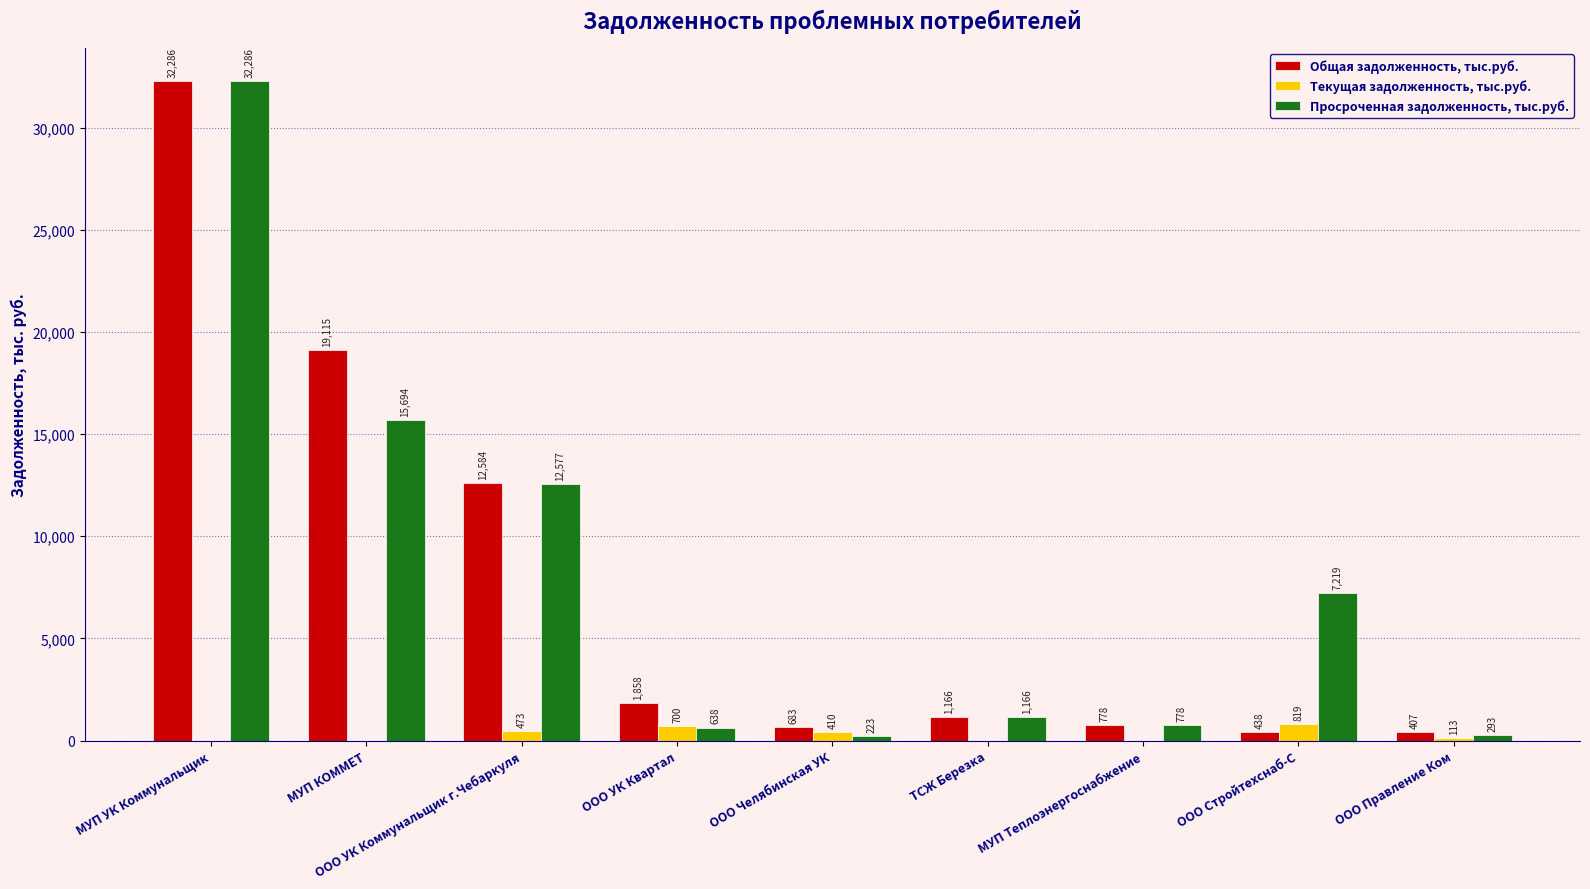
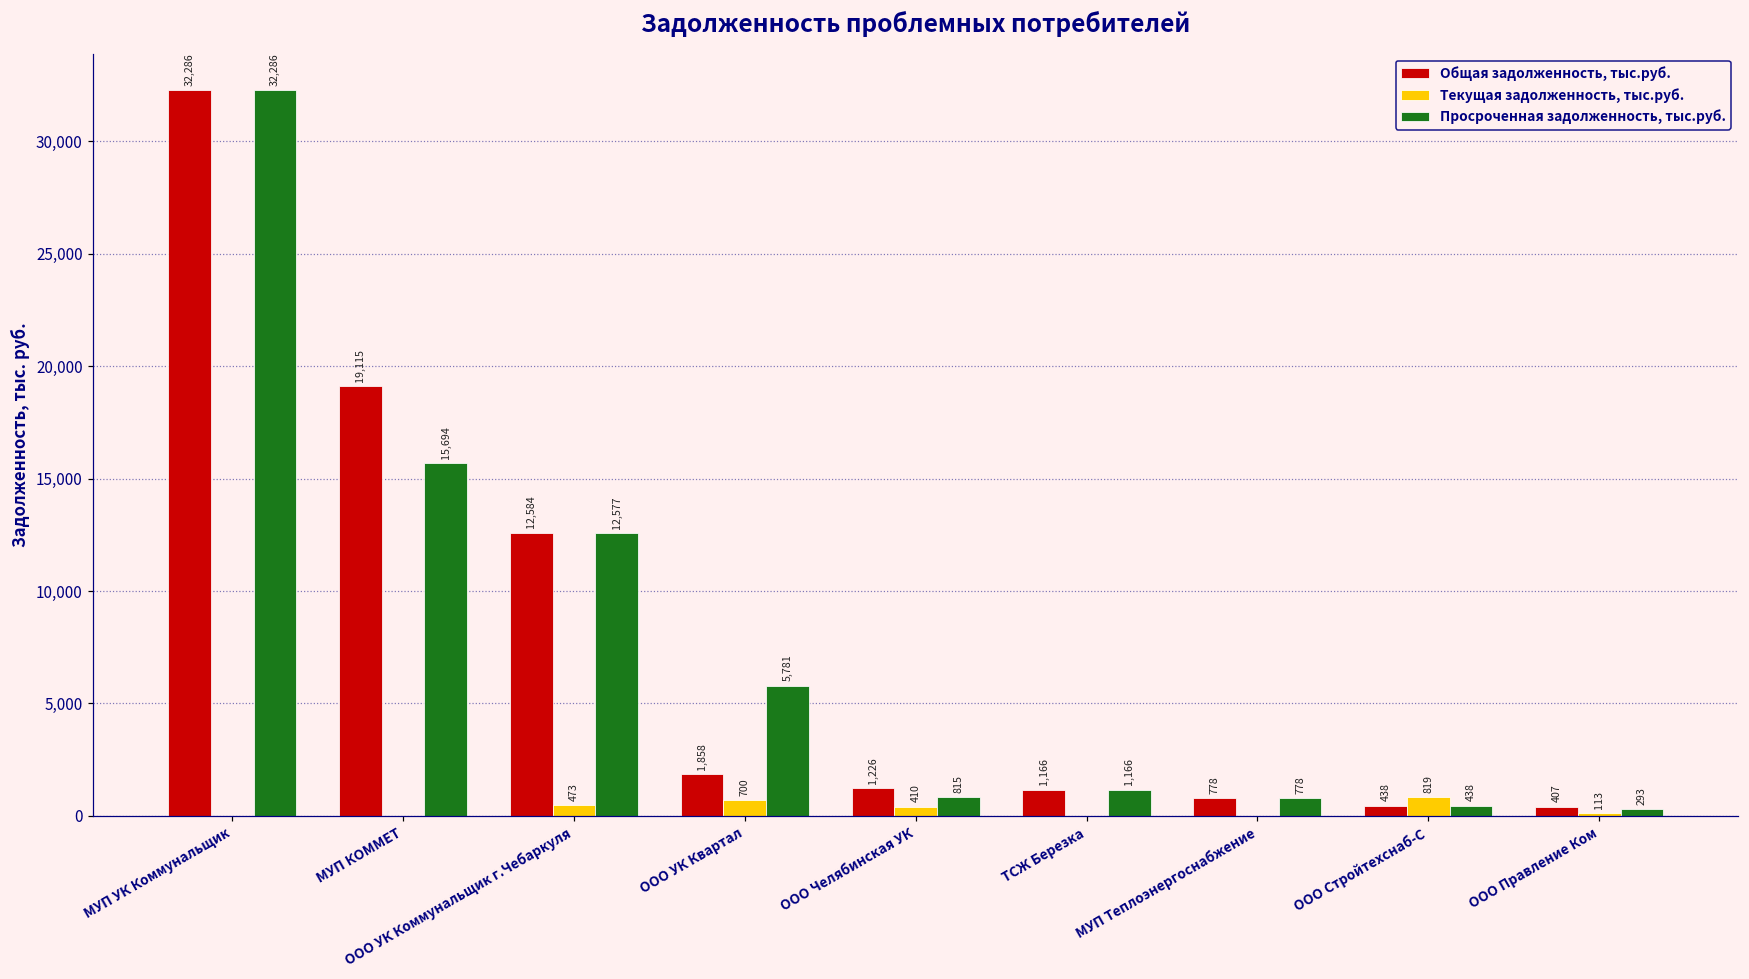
  {
    "Общая задолженность, тыс.руб.": {
      "МУП УК Коммунальщик": "32,286",
      "МУП КОММЕТ": "19,115",
      "ООО УК Коммунальщик г.Чебаркуля": "12,584",
      "ООО УК Квартал": "1,858",
-     "ООО Челябинская УК": "683",
+     "ООО Челябинская УК": "1,226",
      "ТСЖ Березка": "1,166",
      "МУП Теплоэнергоснабжение": "778",
      "ООО Стройтехснаб-С": "438",
      "ООО Правление Ком": "407"
    },
    "Текущая задолженность, тыс.руб.": {
      "ООО УК Коммунальщик г.Чебаркуля": "473",
      "ООО УК Квартал": "700",
      "ООО Челябинская УК": "410",
      "ООО Стройтехснаб-С": "819",
      "ООО Правление Ком": "113"
    },
    "Просроченная задолженность, тыс.руб.": {
      "МУП УК Коммунальщик": "32,286",
      "МУП КОММЕТ": "15,694",
      "ООО УК Коммунальщик г.Чебаркуля": "12,577",
-     "ООО УК Квартал": "638",
-     "ООО Челябинская УК": "223",
+     "ООО УК Квартал": "5,781",
+     "ООО Челябинская УК": "815",
      "ТСЖ Березка": "1,166",
      "МУП Теплоэнергоснабжение": "778",
-     "ООО Стройтехснаб-С": "7,219",
+     "ООО Стройтехснаб-С": "438",
      "ООО Правление Ком": "293"
    }
  }
